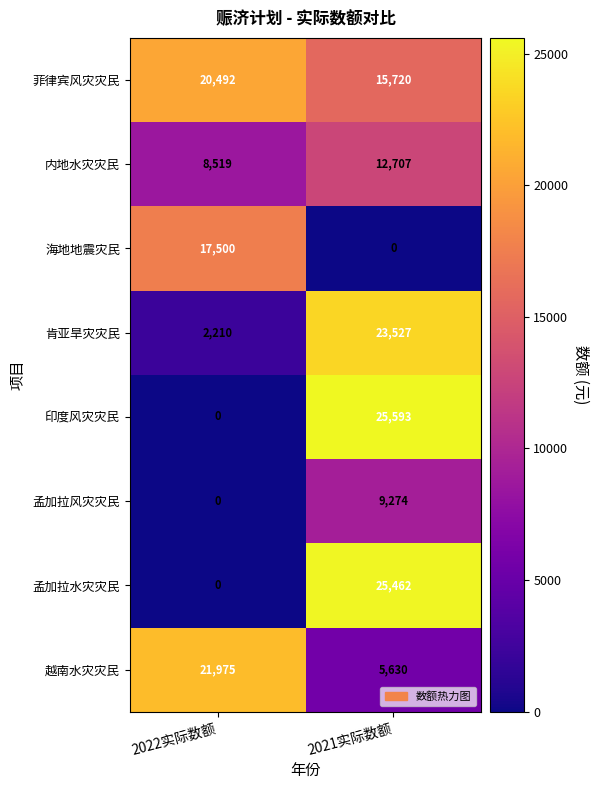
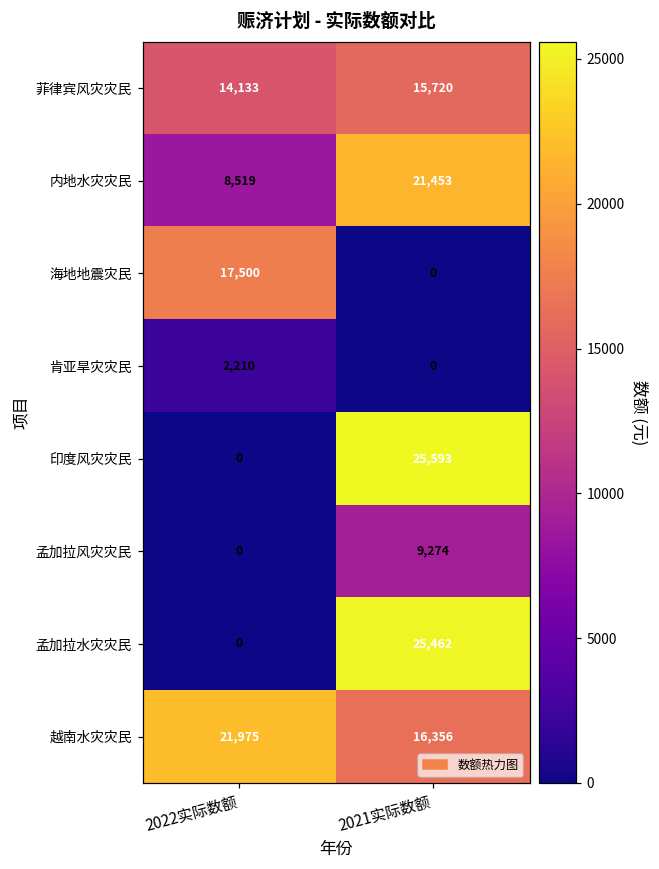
  {
    "菲律宾风灾灾民": {
-     "2022实际数额": "20,492",
+     "2022实际数额": "14,133",
      "2021实际数额": "15,720"
    },
    "内地水灾灾民": {
      "2022实际数额": "8,519",
-     "2021实际数额": "12,707"
+     "2021实际数额": "21,453"
    },
    "海地地震灾民": {
      "2022实际数额": "17,500",
      "2021实际数额": "0"
    },
    "肯亚旱灾灾民": {
      "2022实际数额": "2,210",
-     "2021实际数额": "23,527"
+     "2021实际数额": "0"
    },
    "印度风灾灾民": {
      "2022实际数额": "0",
      "2021实际数额": "25,593"
    },
    "孟加拉风灾灾民": {
      "2022实际数额": "0",
      "2021实际数额": "9,274"
    },
    "孟加拉水灾灾民": {
      "2022实际数额": "0",
      "2021实际数额": "25,462"
    },
    "越南水灾灾民": {
      "2022实际数额": "21,975",
-     "2021实际数额": "5,630"
+     "2021实际数额": "16,356"
    }
  }
